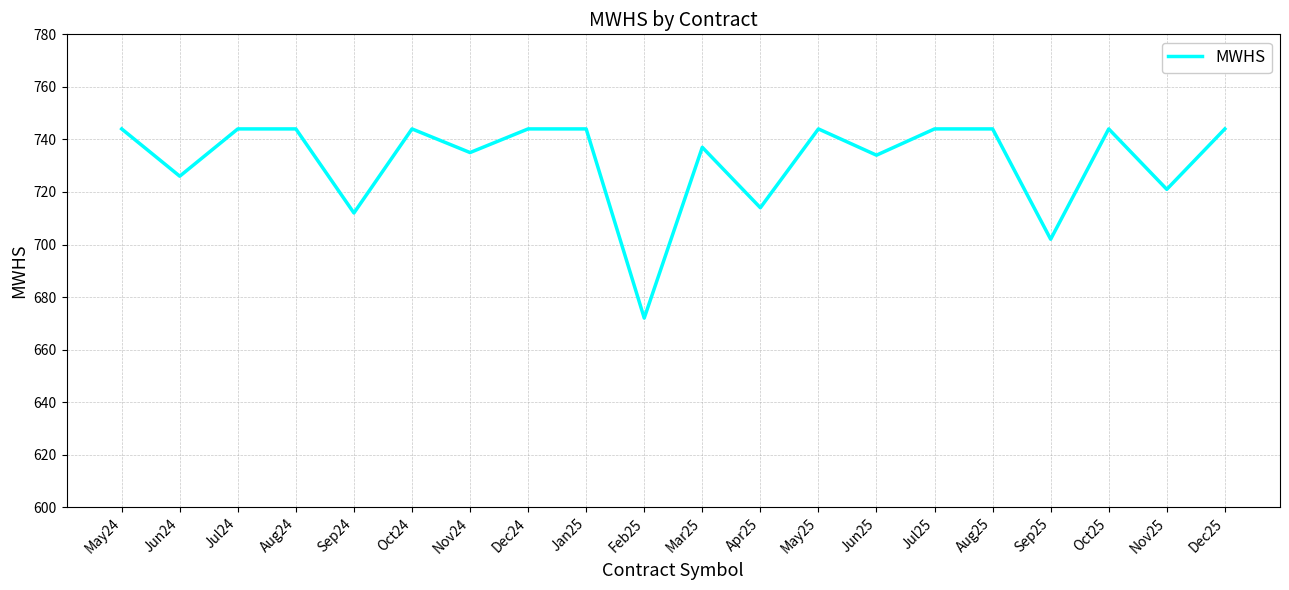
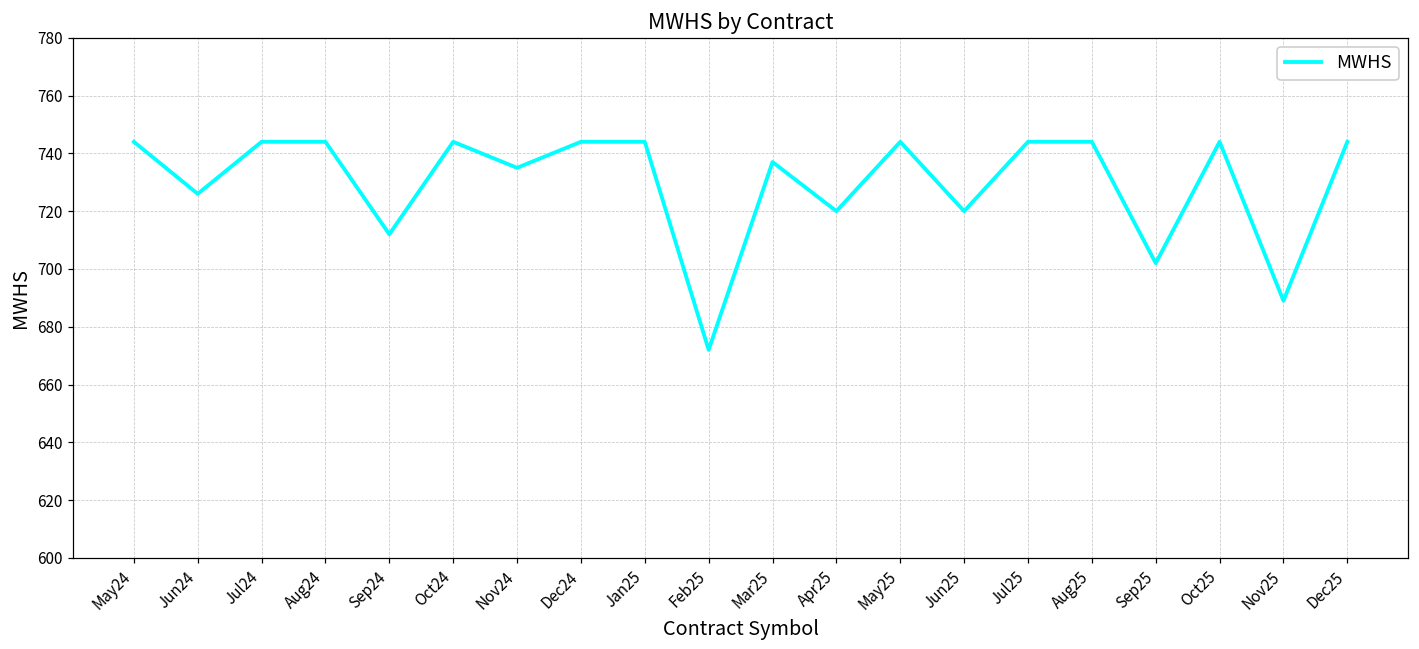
  {
    "May24": 744,
    "Jun24": 726,
    "Jul24": 744,
    "Aug24": 744,
    "Sep24": 712,
    "Oct24": 744,
    "Nov24": 735,
    "Dec24": 744,
    "Jan25": 744,
    "Feb25": 672,
    "Mar25": 737,
-   "Apr25": 714,
+   "Apr25": 720,
    "May25": 744,
-   "Jun25": 734,
+   "Jun25": 720,
    "Jul25": 744,
    "Aug25": 744,
    "Sep25": 702,
    "Oct25": 744,
-   "Nov25": 721,
+   "Nov25": 689,
    "Dec25": 744
  }
